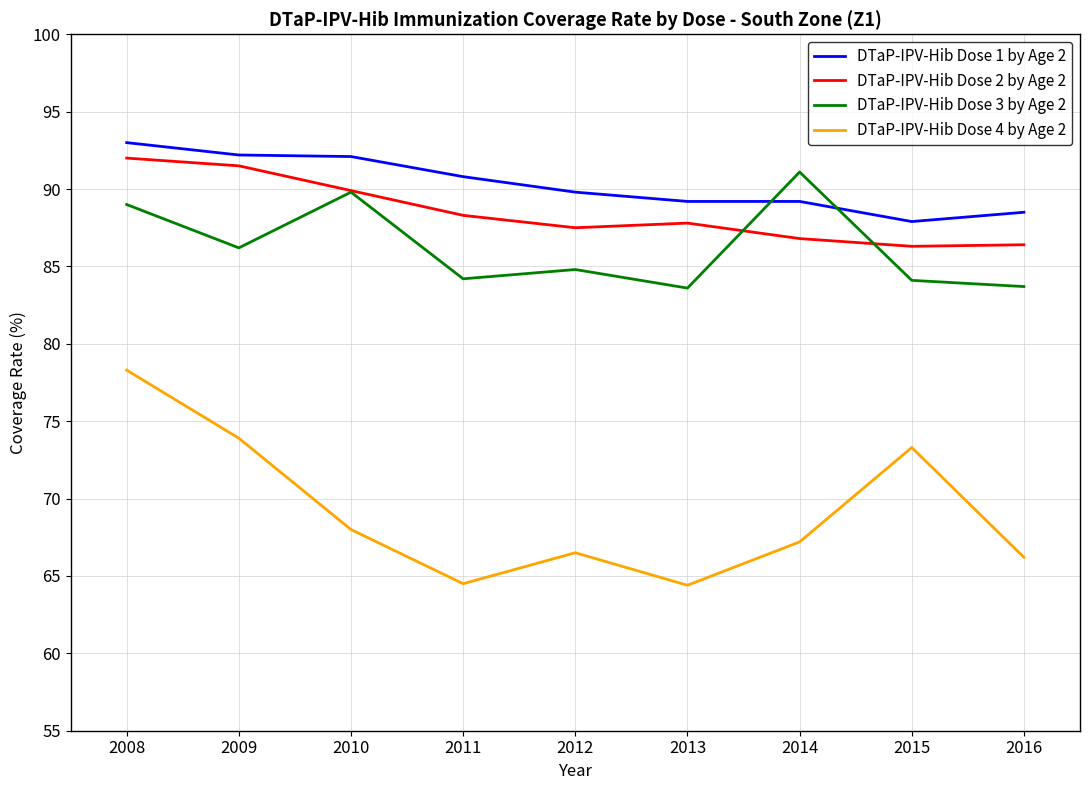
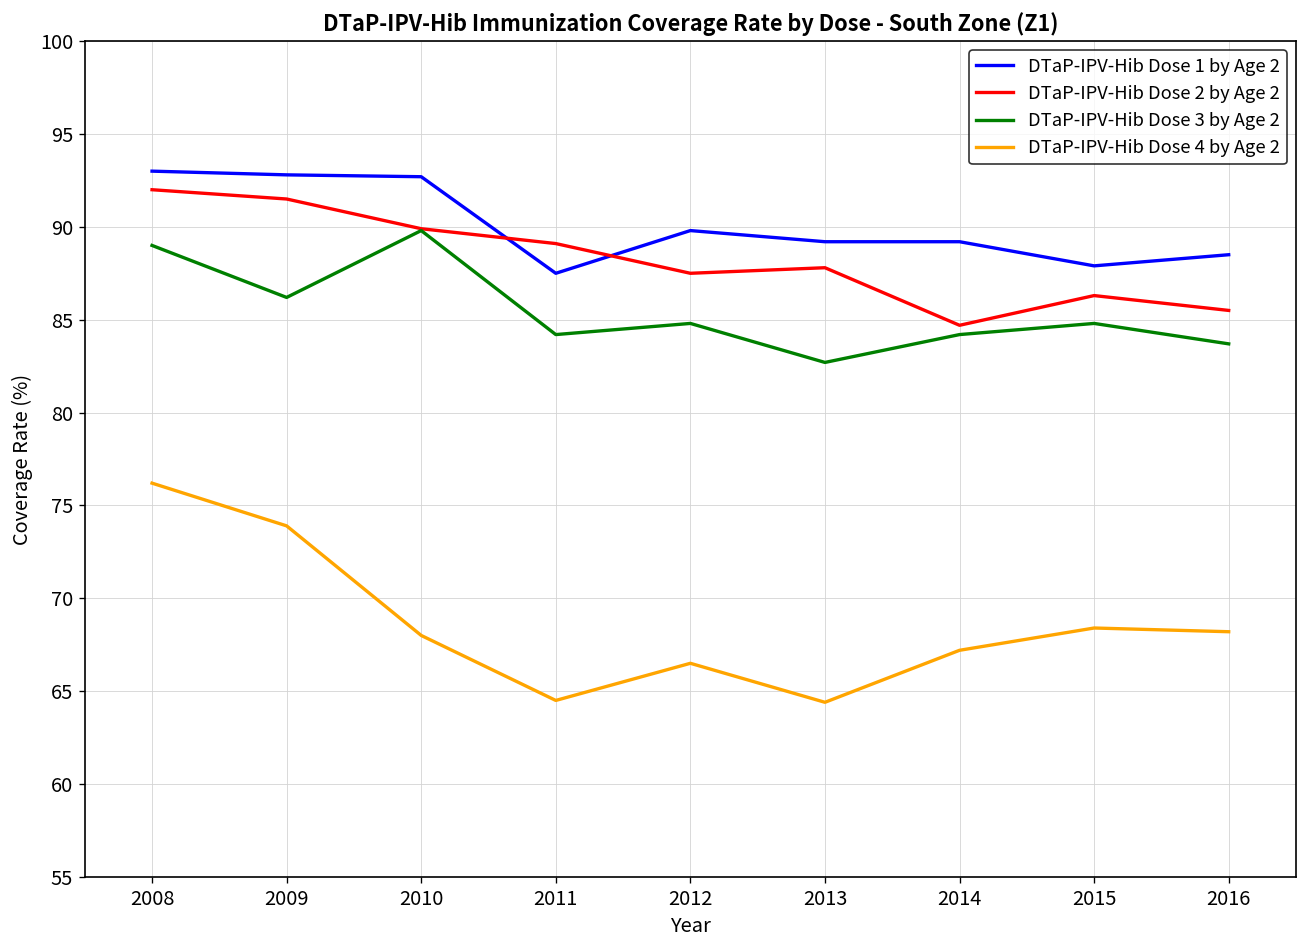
  {
    "DTaP-IPV-Hib Dose 1 by Age 2": {
      "2008": 93.0,
-     "2009": 92.2,
-     "2010": 92.1,
-     "2011": 90.8,
+     "2009": 92.8,
+     "2010": 92.7,
+     "2011": 87.5,
      "2012": 89.8,
      "2013": 89.2,
      "2014": 89.2,
      "2015": 87.9,
      "2016": 88.5
    },
    "DTaP-IPV-Hib Dose 2 by Age 2": {
      "2008": 92.0,
      "2009": 91.5,
-     "2011": 88.3,
+     "2011": 89.1,
      "2012": 87.5,
      "2013": 87.8,
-     "2014": 86.8,
+     "2014": 84.7,
      "2015": 86.3,
-     "2016": 86.4
+     "2016": 85.5
    },
    "DTaP-IPV-Hib Dose 3 by Age 2": {
      "2008": 89.0,
      "2009": 86.2,
      "2011": 84.2,
      "2012": 84.8,
-     "2013": 83.6,
-     "2014": 91.1,
-     "2015": 84.1,
+     "2013": 82.7,
+     "2014": 84.2,
+     "2015": 84.8,
      "2016": 83.7
    },
    "DTaP-IPV-Hib Dose 4 by Age 2": {
-     "2008": 78.3,
+     "2008": 76.2,
      "2009": 73.9,
      "2010": 68.0,
      "2011": 64.5,
      "2012": 66.5,
      "2013": 64.4,
      "2014": 67.2,
-     "2015": 73.3,
-     "2016": 66.2
+     "2015": 68.4,
+     "2016": 68.2
    }
  }
